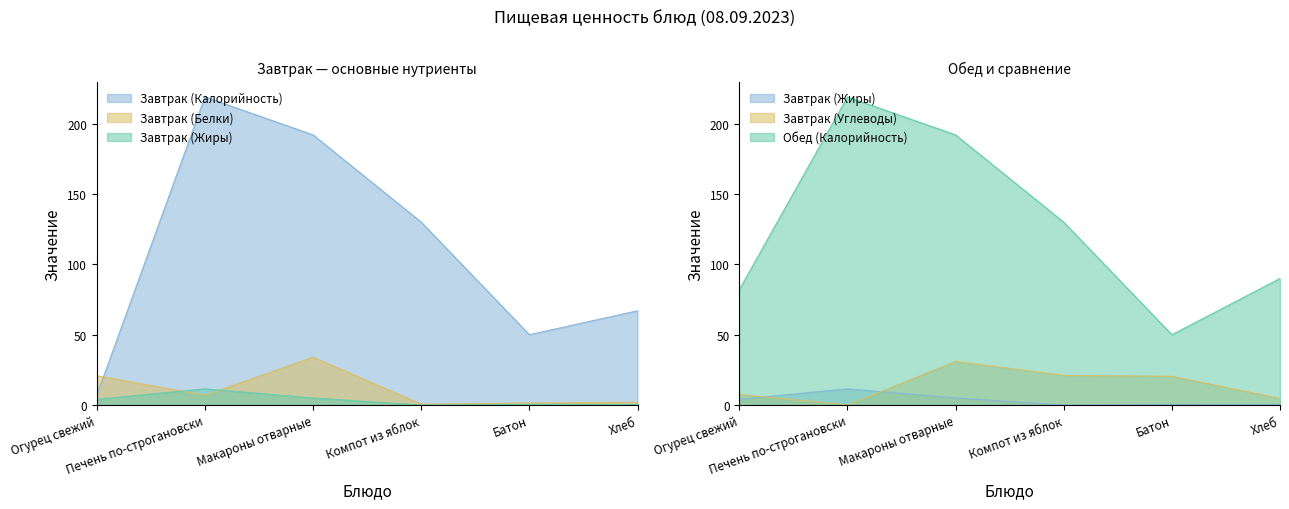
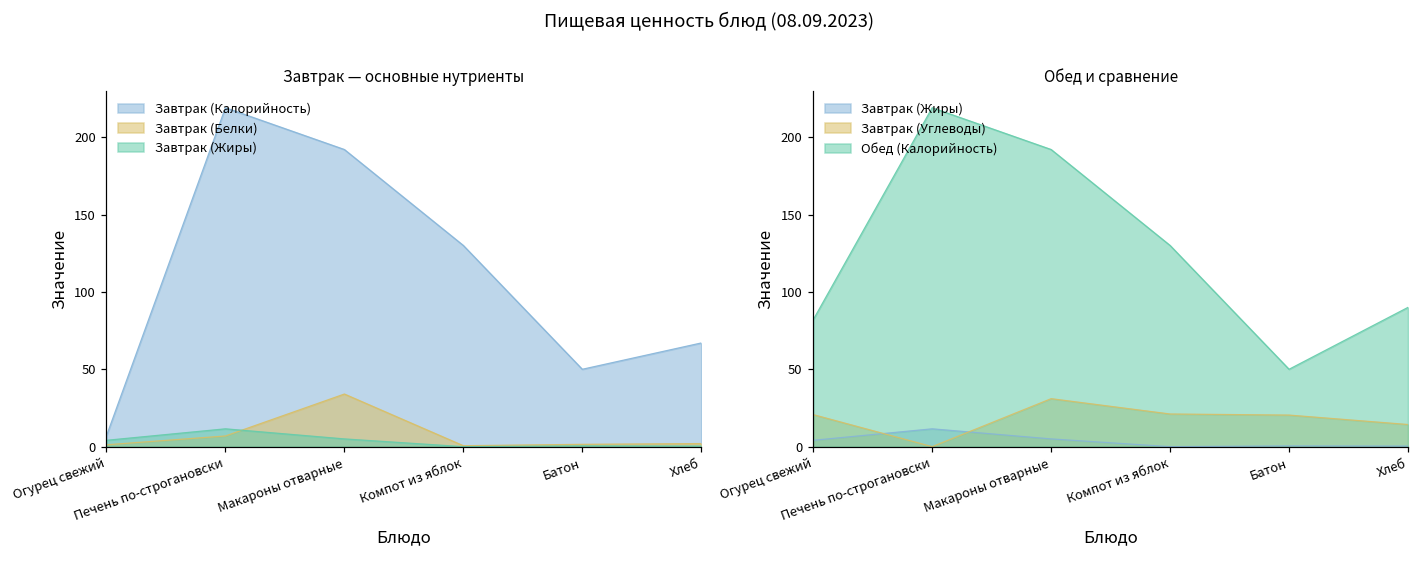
  {
    "Завтрак — основные нутриенты": {
      "Завтрак (Белки)": {
-       "Огурец свежий": 21,
+       "Огурец свежий": 1,
        "Печень по-строгановски": 7,
        "Макароны отварные": 34
      }
    },
    "Обед и сравнение": {
      "Завтрак (Углеводы)": {
-       "Огурец свежий": 8,
+       "Огурец свежий": 21,
        "Печень по-строгановски": 0,
        "Макароны отварные": 31,
        "Компот из яблок": 21,
        "Батон": 20,
-       "Хлеб": 5
+       "Хлеб": 14
      }
    }
  }
